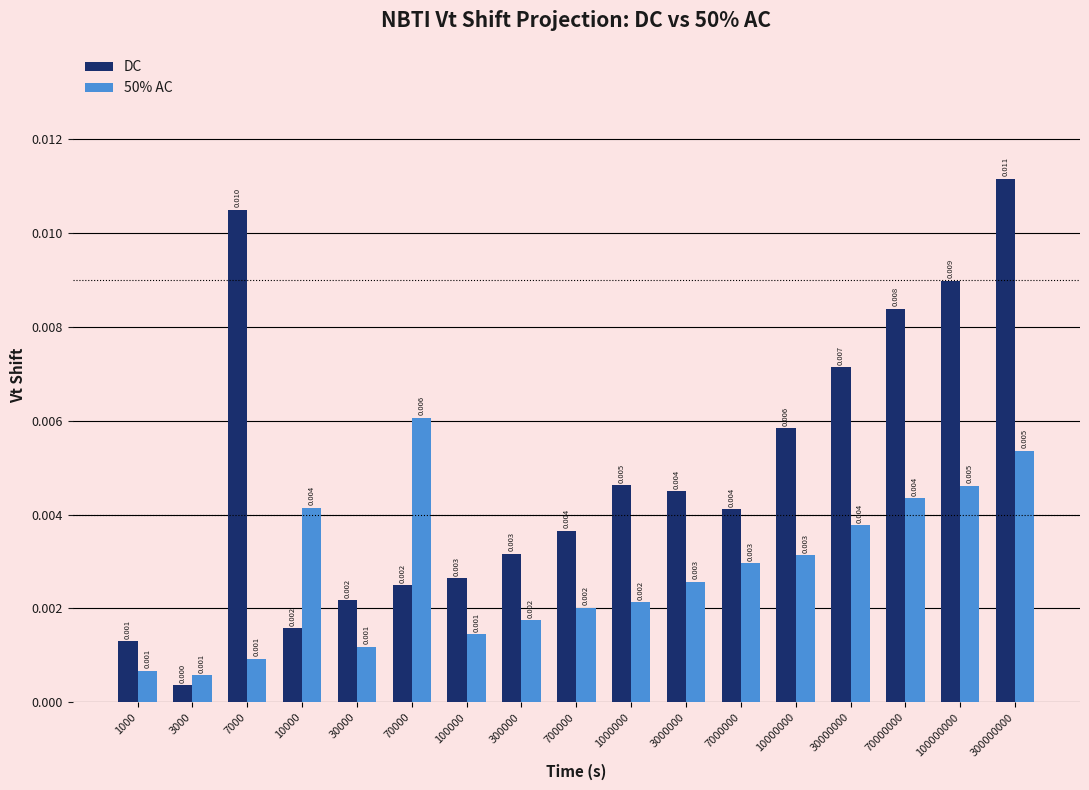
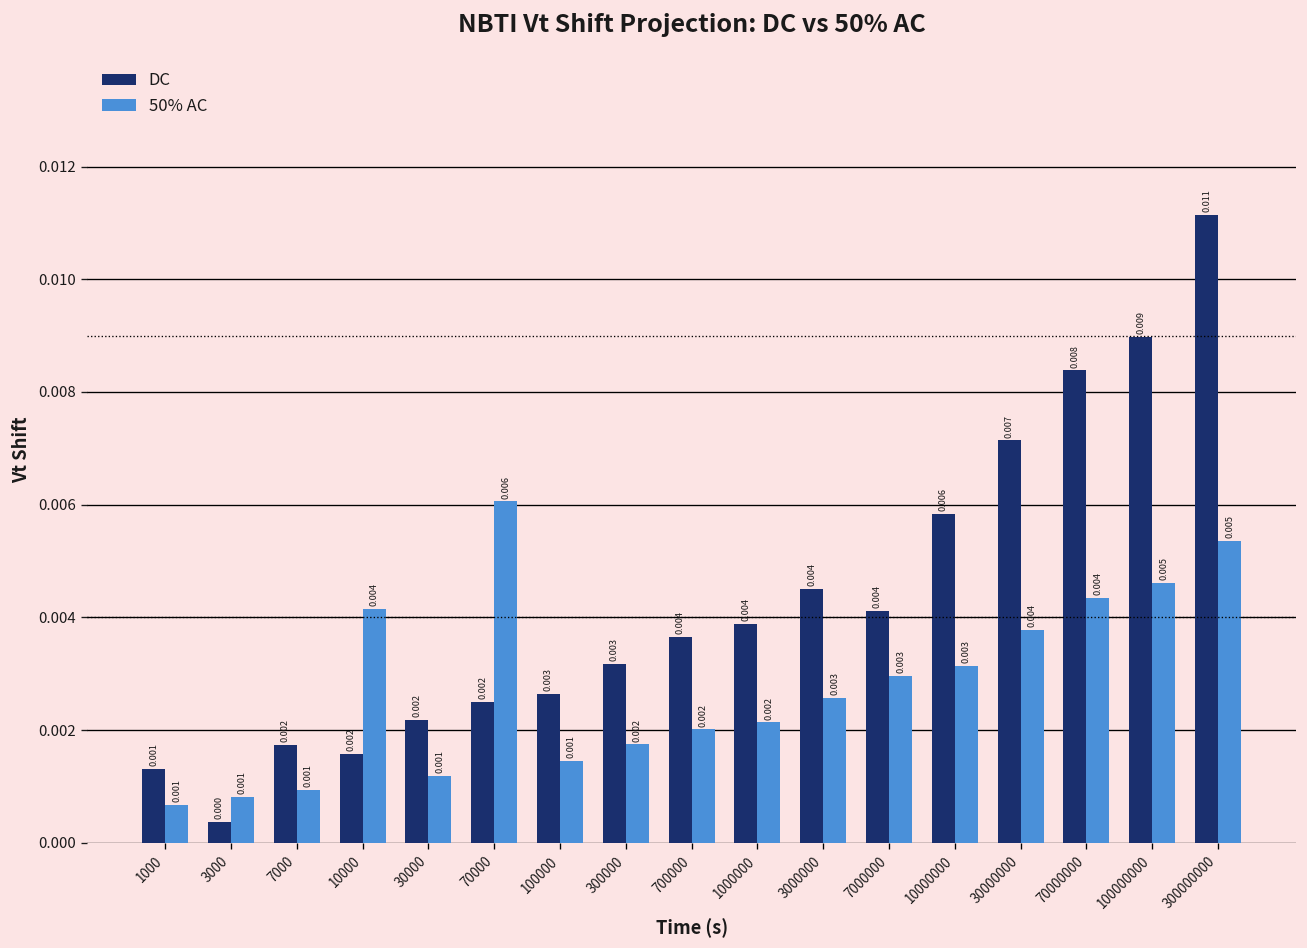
  {
    "DC": {
      "1000": 0.001,
      "3000": 0.000,
-     "7000": 0.010,
+     "7000": 0.002,
      "10000": 0.002,
      "30000": 0.002,
      "70000": 0.002,
      "100000": 0.003,
      "300000": 0.003,
      "700000": 0.004,
-     "1000000": 0.005,
+     "1000000": 0.004,
      "3000000": 0.004,
      "7000000": 0.004,
      "10000000": 0.006,
      "30000000": 0.007,
      "70000000": 0.008,
      "100000000": 0.009,
      "300000000": 0.011
    },
    "50% AC": {
-     "3000": 0.0006
+     "3000": 0.0008
    }
  }
